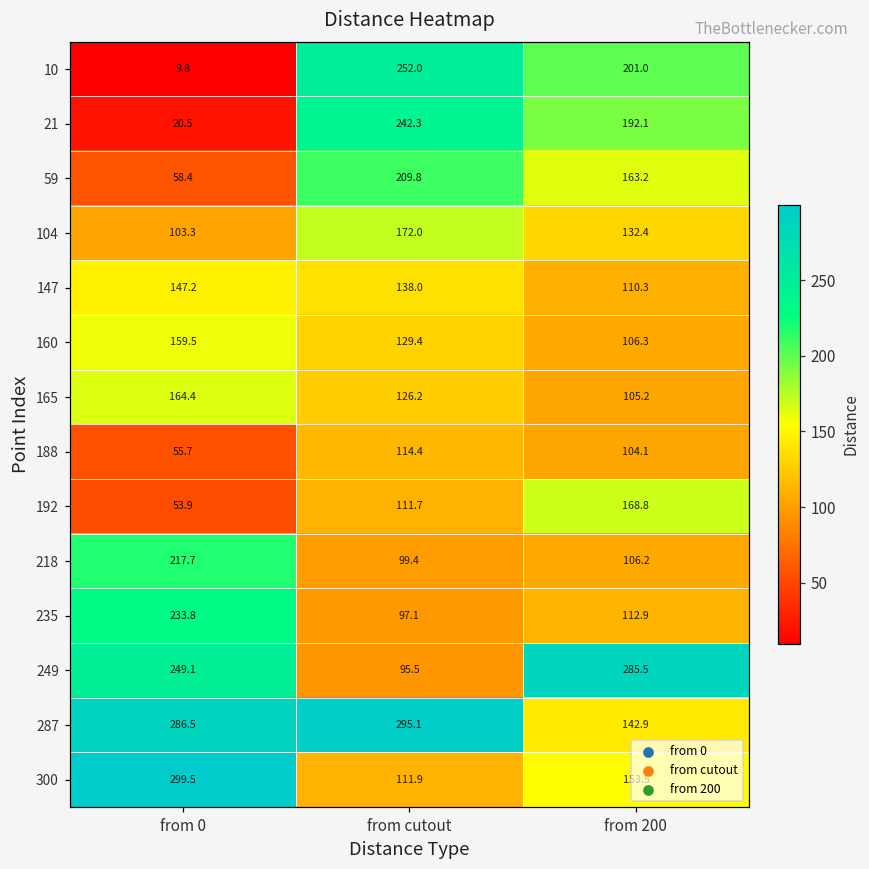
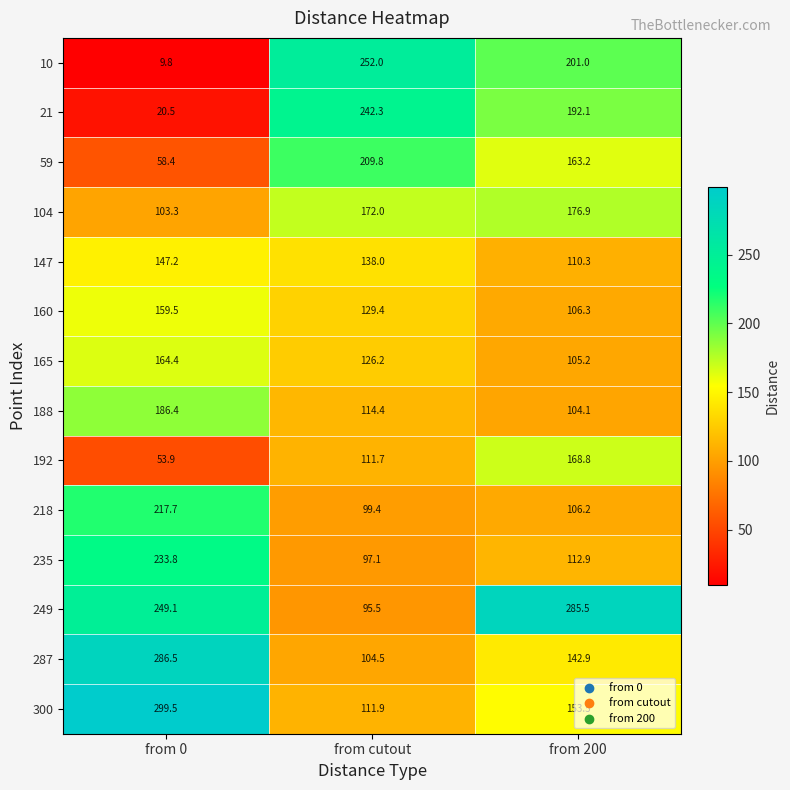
  {
    "10": {
      "from 0": 9.8,
      "from cutout": 252.0,
      "from 200": 201.0
    },
    "21": {
      "from 0": 20.5,
      "from cutout": 242.3,
      "from 200": 192.1
    },
    "59": {
      "from 0": 58.4,
      "from cutout": 209.8,
      "from 200": 163.2
    },
    "104": {
      "from 0": 103.3,
      "from cutout": 172.0,
-     "from 200": 132.4
+     "from 200": 176.9
    },
    "147": {
      "from 0": 147.2,
      "from cutout": 138.0,
      "from 200": 110.3
    },
    "160": {
      "from 0": 159.5,
      "from cutout": 129.4,
      "from 200": 106.3
    },
    "165": {
      "from 0": 164.4,
      "from cutout": 126.2,
      "from 200": 105.2
    },
    "188": {
-     "from 0": 55.7,
+     "from 0": 186.4,
      "from cutout": 114.4,
      "from 200": 104.1
    },
    "192": {
      "from 0": 53.9,
      "from cutout": 111.7,
      "from 200": 168.8
    },
    "218": {
      "from 0": 217.7,
      "from cutout": 99.4,
      "from 200": 106.2
    },
    "235": {
      "from 0": 233.8,
      "from cutout": 97.1,
      "from 200": 112.9
    },
    "249": {
      "from 0": 249.1,
      "from cutout": 95.5,
      "from 200": 285.5
    },
    "287": {
      "from 0": 286.5,
-     "from cutout": 295.1,
+     "from cutout": 104.5,
      "from 200": 142.9
    },
    "300": {
      "from 0": 299.5,
      "from cutout": 111.9
    }
  }
